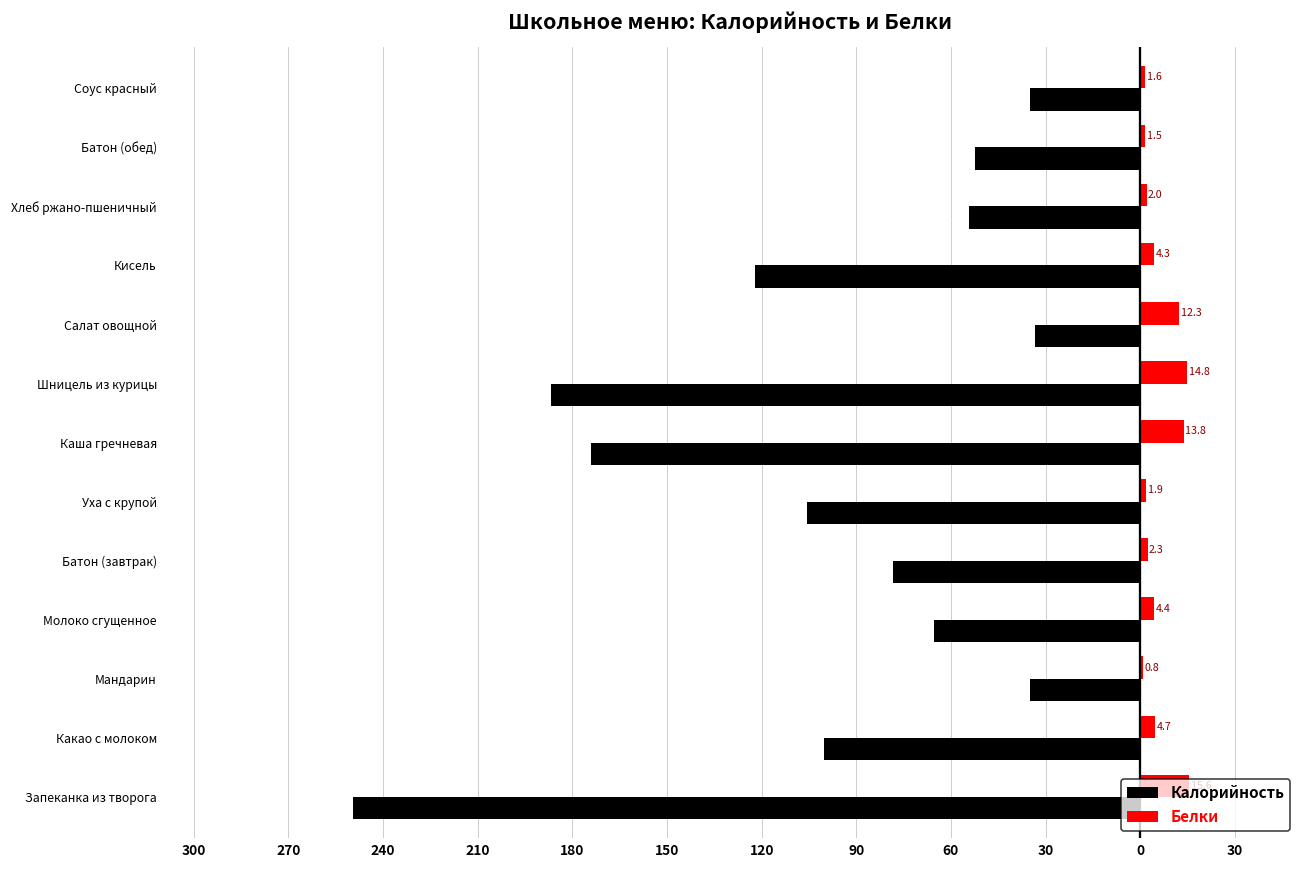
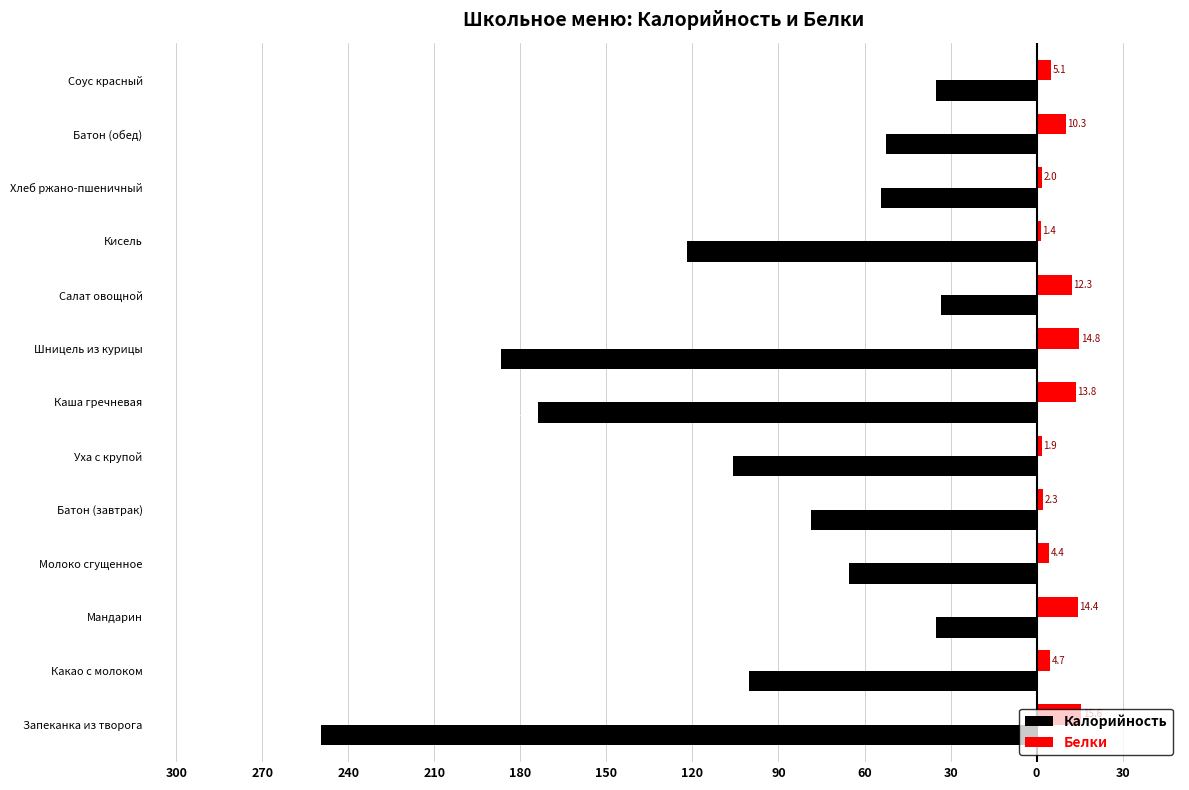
  {
    "Белки": {
-     "Соус красный": 1.6,
-     "Батон (обед)": 1.5,
+     "Соус красный": 5.1,
+     "Батон (обед)": 10.3,
      "Хлеб ржано-пшеничный": 2.0,
-     "Кисель": 4.3,
+     "Кисель": 1.4,
      "Салат овощной": 12.3,
      "Шницель из курицы": 14.8,
      "Каша гречневая": 13.8,
      "Уха с крупой": 1.9,
      "Батон (завтрак)": 2.3,
      "Молоко сгущенное": 4.4,
-     "Мандарин": 0.8,
+     "Мандарин": 14.4,
      "Какао с молоком": 4.7
    }
  }
